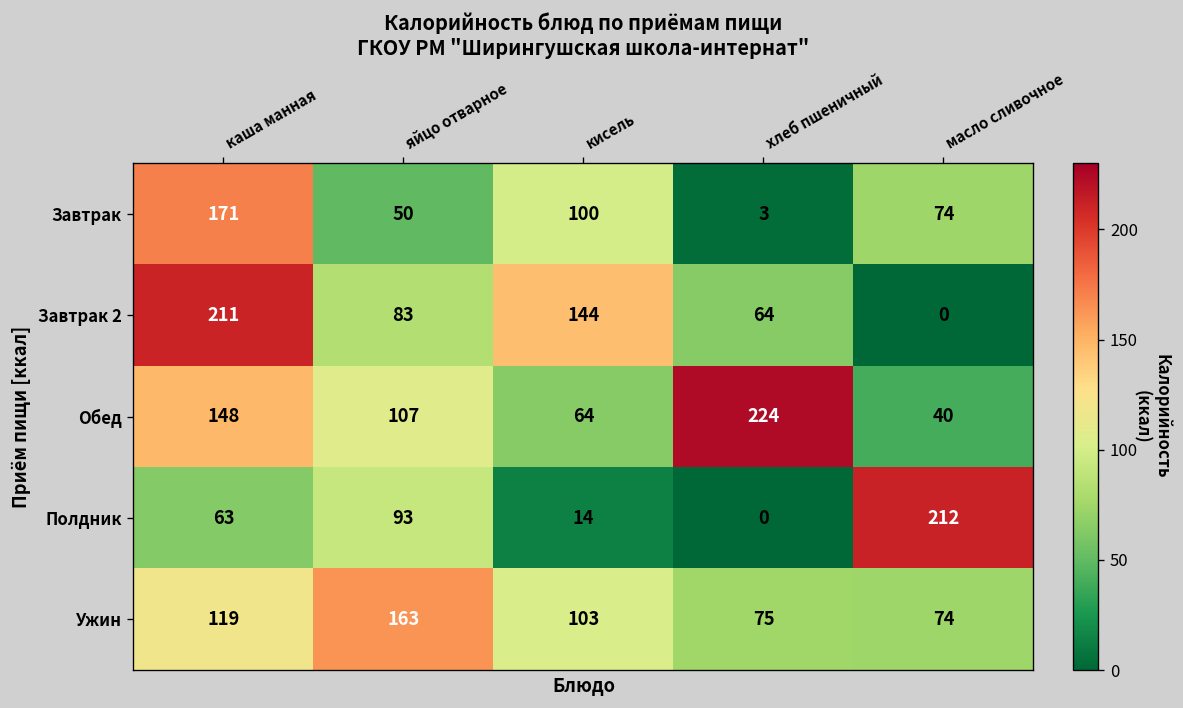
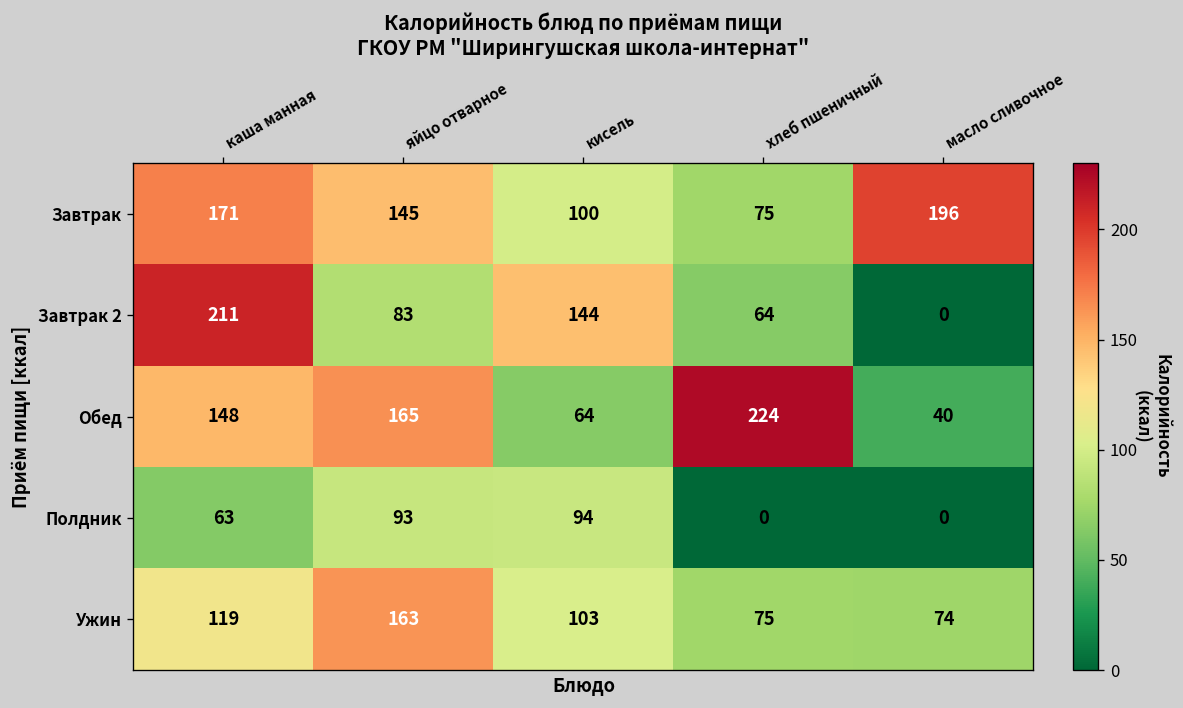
  {
    "Завтрак": {
      "каша манная": 171,
-     "яйцо отварное": 50,
+     "яйцо отварное": 145,
      "кисель": 100,
-     "хлеб пшеничный": 3,
-     "масло сливочное": 74
+     "хлеб пшеничный": 75,
+     "масло сливочное": 196
    },
    "Завтрак 2": {
      "каша манная": 211,
      "яйцо отварное": 83,
      "кисель": 144,
      "хлеб пшеничный": 64,
      "масло сливочное": 0
    },
    "Обед": {
      "каша манная": 148,
-     "яйцо отварное": 107,
+     "яйцо отварное": 165,
      "кисель": 64,
      "хлеб пшеничный": 224,
      "масло сливочное": 40
    },
    "Полдник": {
      "каша манная": 63,
      "яйцо отварное": 93,
-     "кисель": 14,
+     "кисель": 94,
      "хлеб пшеничный": 0,
-     "масло сливочное": 212
+     "масло сливочное": 0
    },
    "Ужин": {
      "каша манная": 119,
      "яйцо отварное": 163,
      "кисель": 103,
      "хлеб пшеничный": 75,
      "масло сливочное": 74
    }
  }
